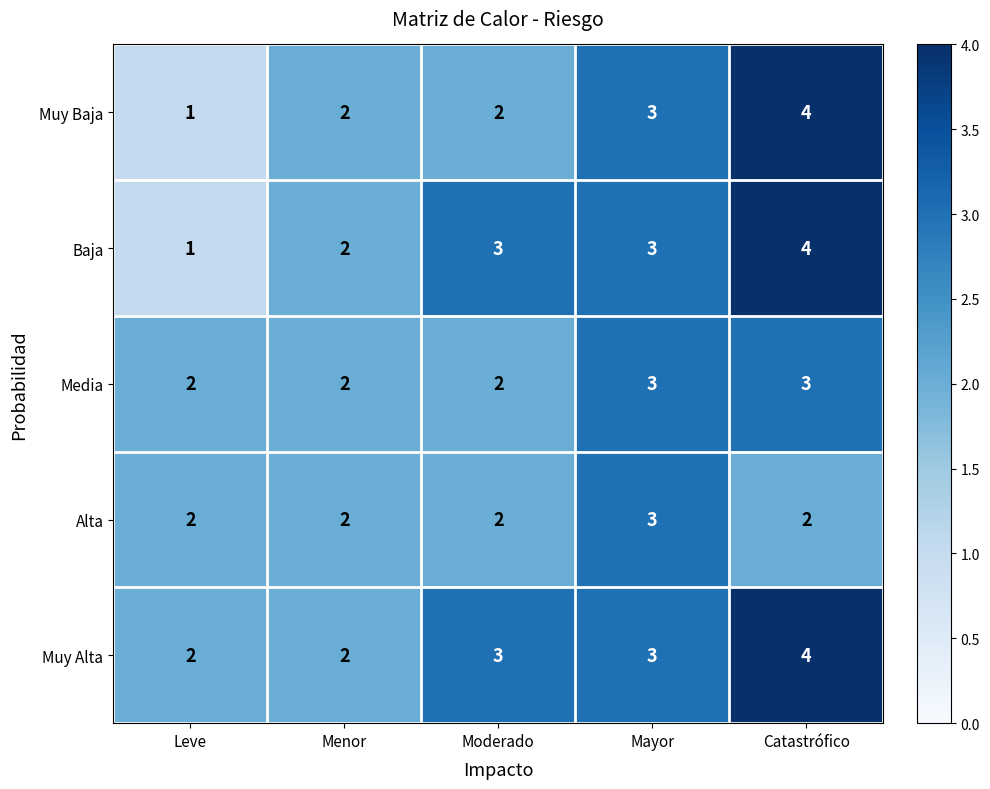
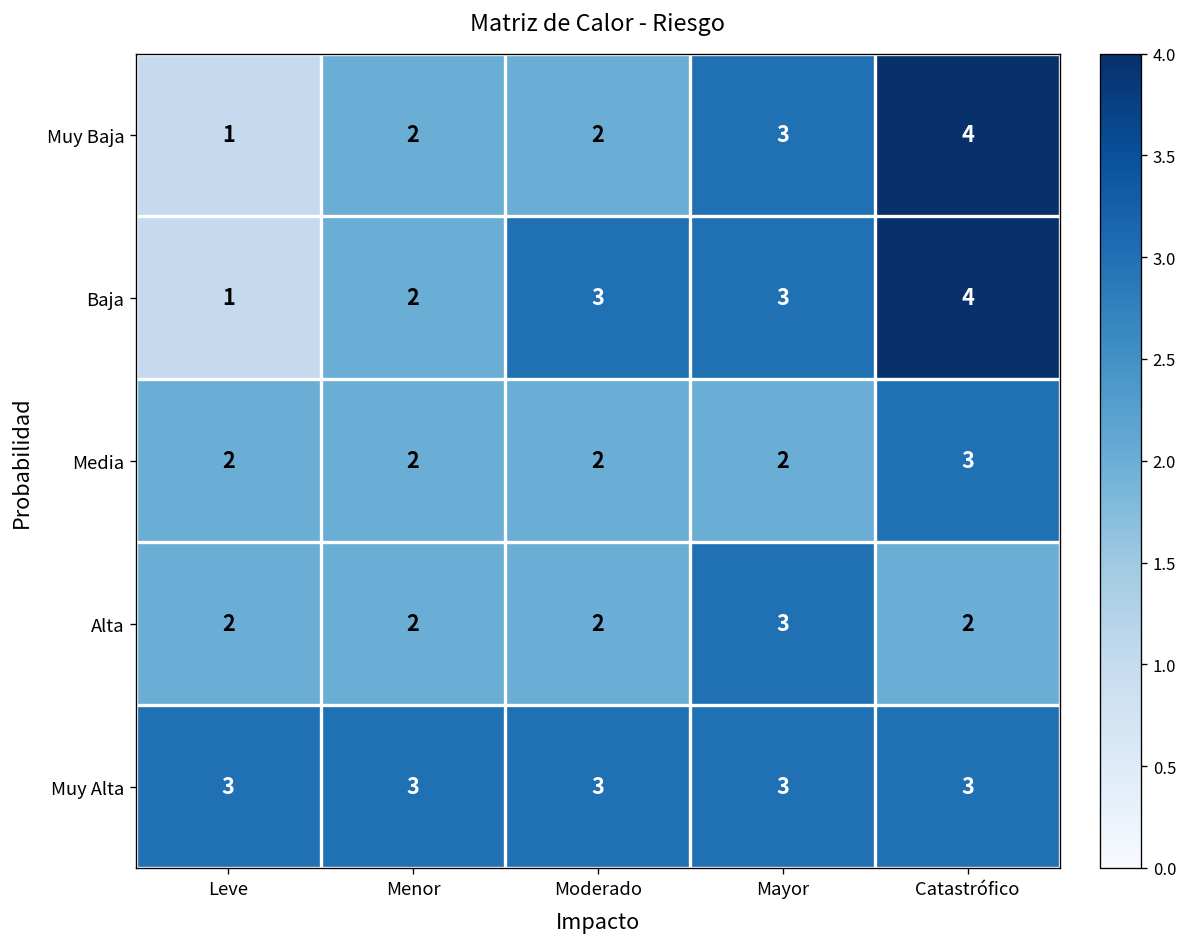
  {
    "Muy Baja": {
      "Leve": 1,
      "Menor": 2,
      "Moderado": 2,
      "Mayor": 3,
      "Catastrófico": 4
    },
    "Baja": {
      "Leve": 1,
      "Menor": 2,
      "Moderado": 3,
      "Mayor": 3,
      "Catastrófico": 4
    },
    "Media": {
      "Leve": 2,
      "Menor": 2,
      "Moderado": 2,
-     "Mayor": 3,
+     "Mayor": 2,
      "Catastrófico": 3
    },
    "Alta": {
      "Leve": 2,
      "Menor": 2,
      "Moderado": 2,
      "Mayor": 3,
      "Catastrófico": 2
    },
    "Muy Alta": {
-     "Leve": 2,
-     "Menor": 2,
+     "Leve": 3,
+     "Menor": 3,
      "Moderado": 3,
      "Mayor": 3,
-     "Catastrófico": 4
+     "Catastrófico": 3
    }
  }
